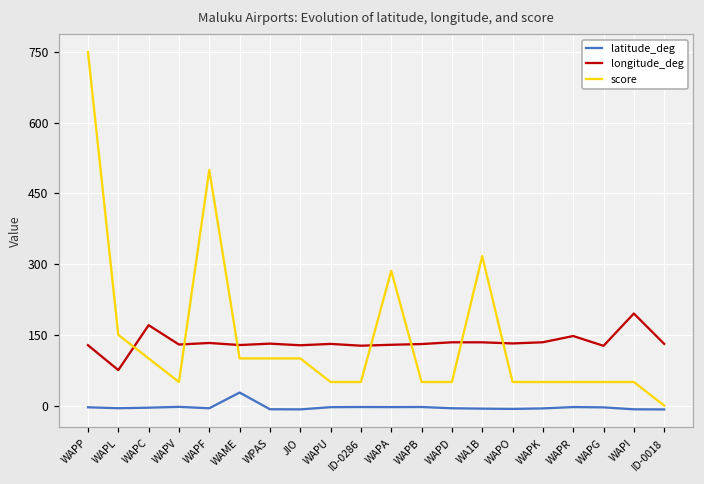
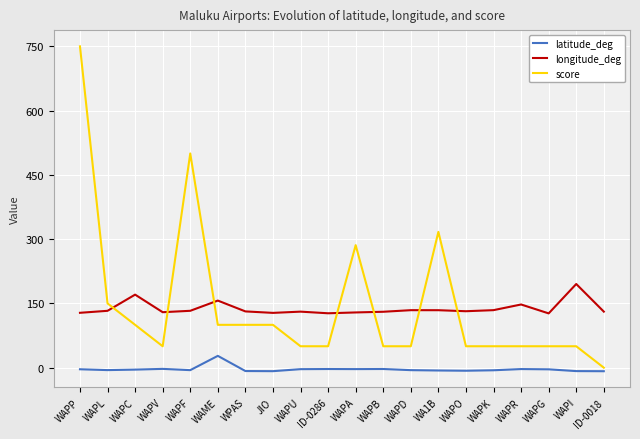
  {
    "latitude_deg": {
      "WAPP": 0,
      "WAPL": -10,
      "WAPC": 0,
      "WAPV": 0,
      "WAPF": -10,
      "WAME": 30,
      "WPAS": -10,
      "JIO": -10,
      "WAPU": 0,
      "ID-0286": 0,
      "WAPA": 0,
      "WAPB": 0,
      "WAPD": -10,
      "WA1B": -10,
      "WAPO": -10,
      "WAPK": -10,
      "WAPR": 0,
      "WAPG": 0,
      "WAPI": -10,
      "ID-0018": -10
    },
    "longitude_deg": {
      "WAPP": 130,
-     "WAPL": 80,
+     "WAPL": 130,
      "WAPC": 170,
      "WAPV": 130,
      "WAPF": 130,
-     "WAME": 130,
+     "WAME": 160,
      "WPAS": 130,
      "JIO": 130,
      "WAPU": 130,
      "ID-0286": 130,
      "WAPA": 130,
      "WAPB": 130,
      "WAPD": 130,
      "WA1B": 130,
      "WAPO": 130,
      "WAPK": 130,
      "WAPR": 150,
      "WAPG": 130,
      "WAPI": 200,
      "ID-0018": 130
    },
    "score": {
      "WAPP": 750,
      "WAPL": 150,
      "WAPC": 100,
      "WAPV": 50,
      "WAPF": 500,
      "WAME": 100,
      "WPAS": 100,
      "JIO": 100,
      "WAPU": 50,
      "ID-0286": 50,
      "WAPA": 290,
      "WAPB": 50,
      "WAPD": 50,
      "WA1B": 320,
      "WAPO": 50,
      "WAPK": 50,
      "WAPR": 50,
      "WAPG": 50,
      "WAPI": 50,
      "ID-0018": 0
    }
  }
